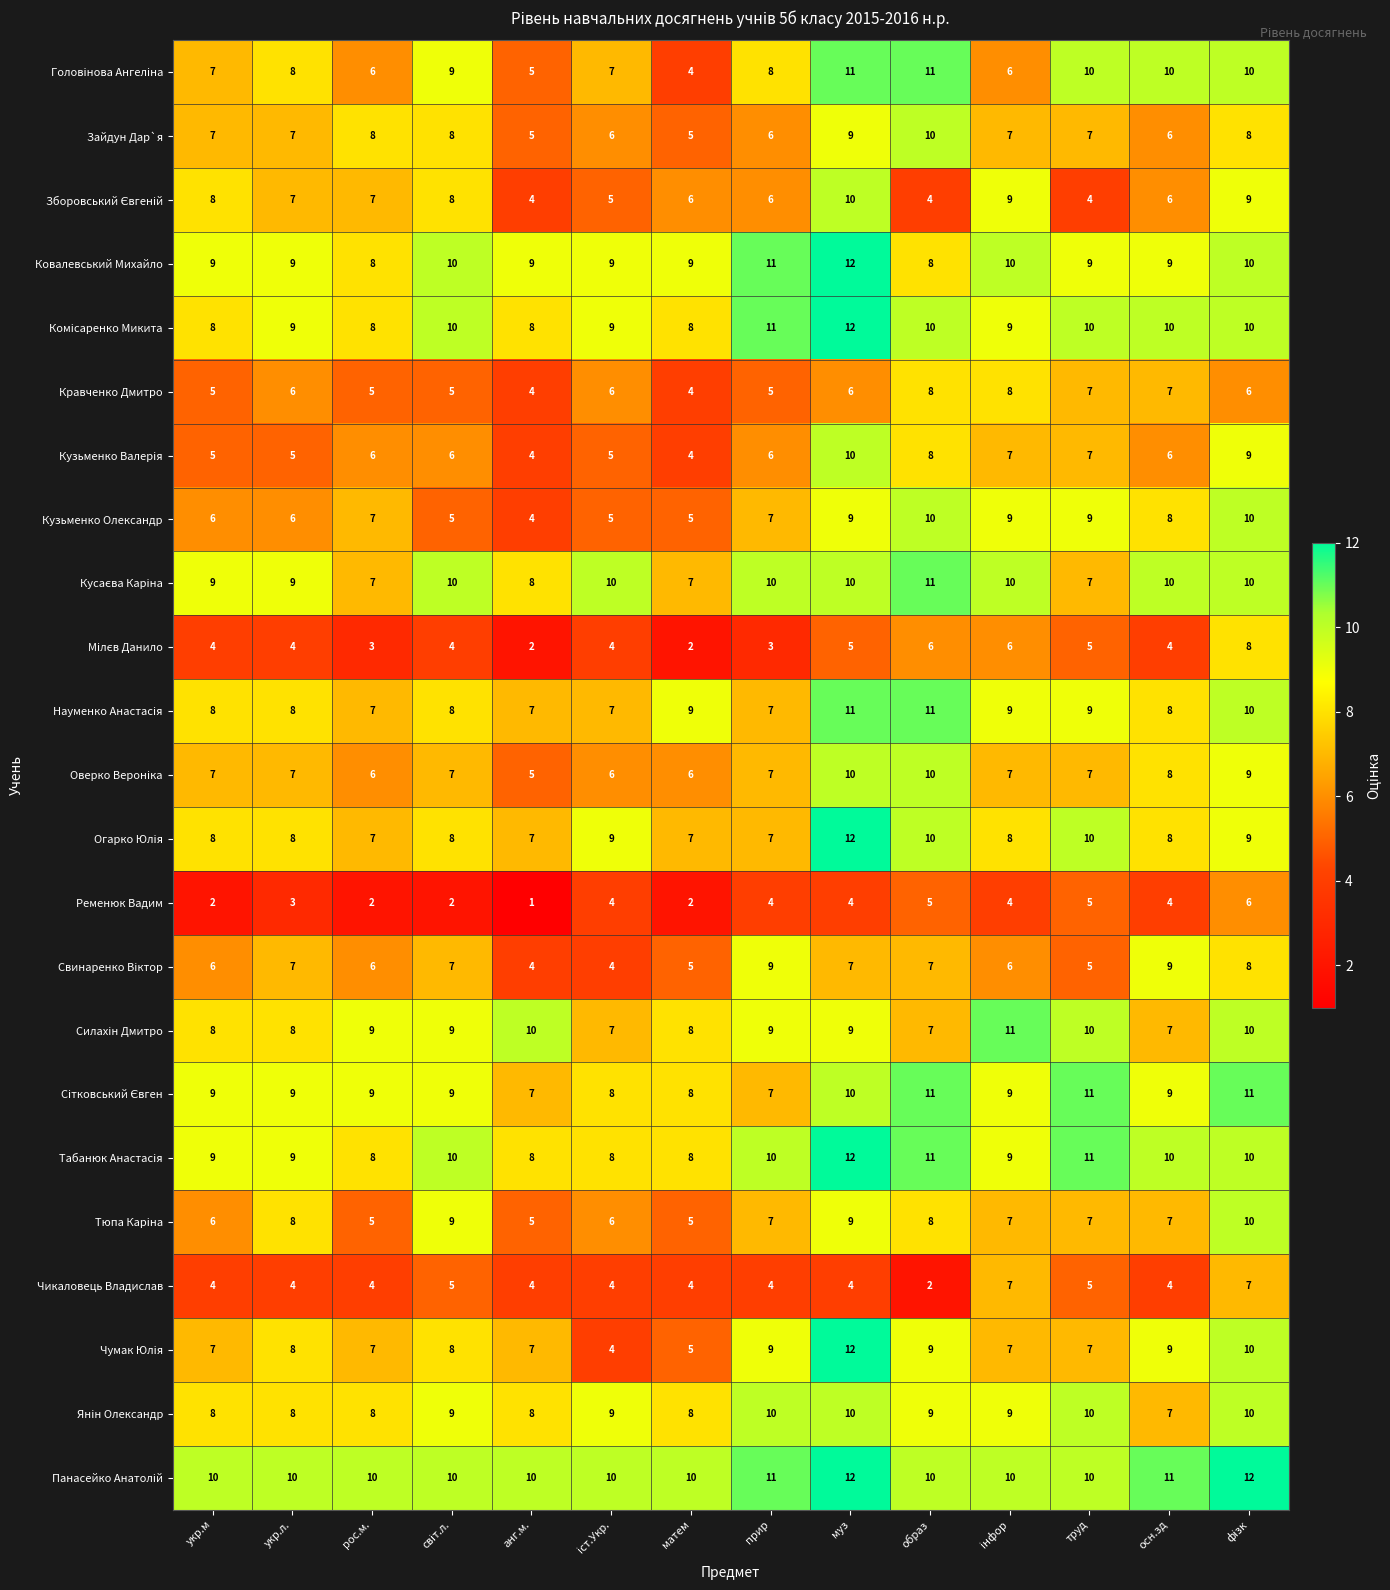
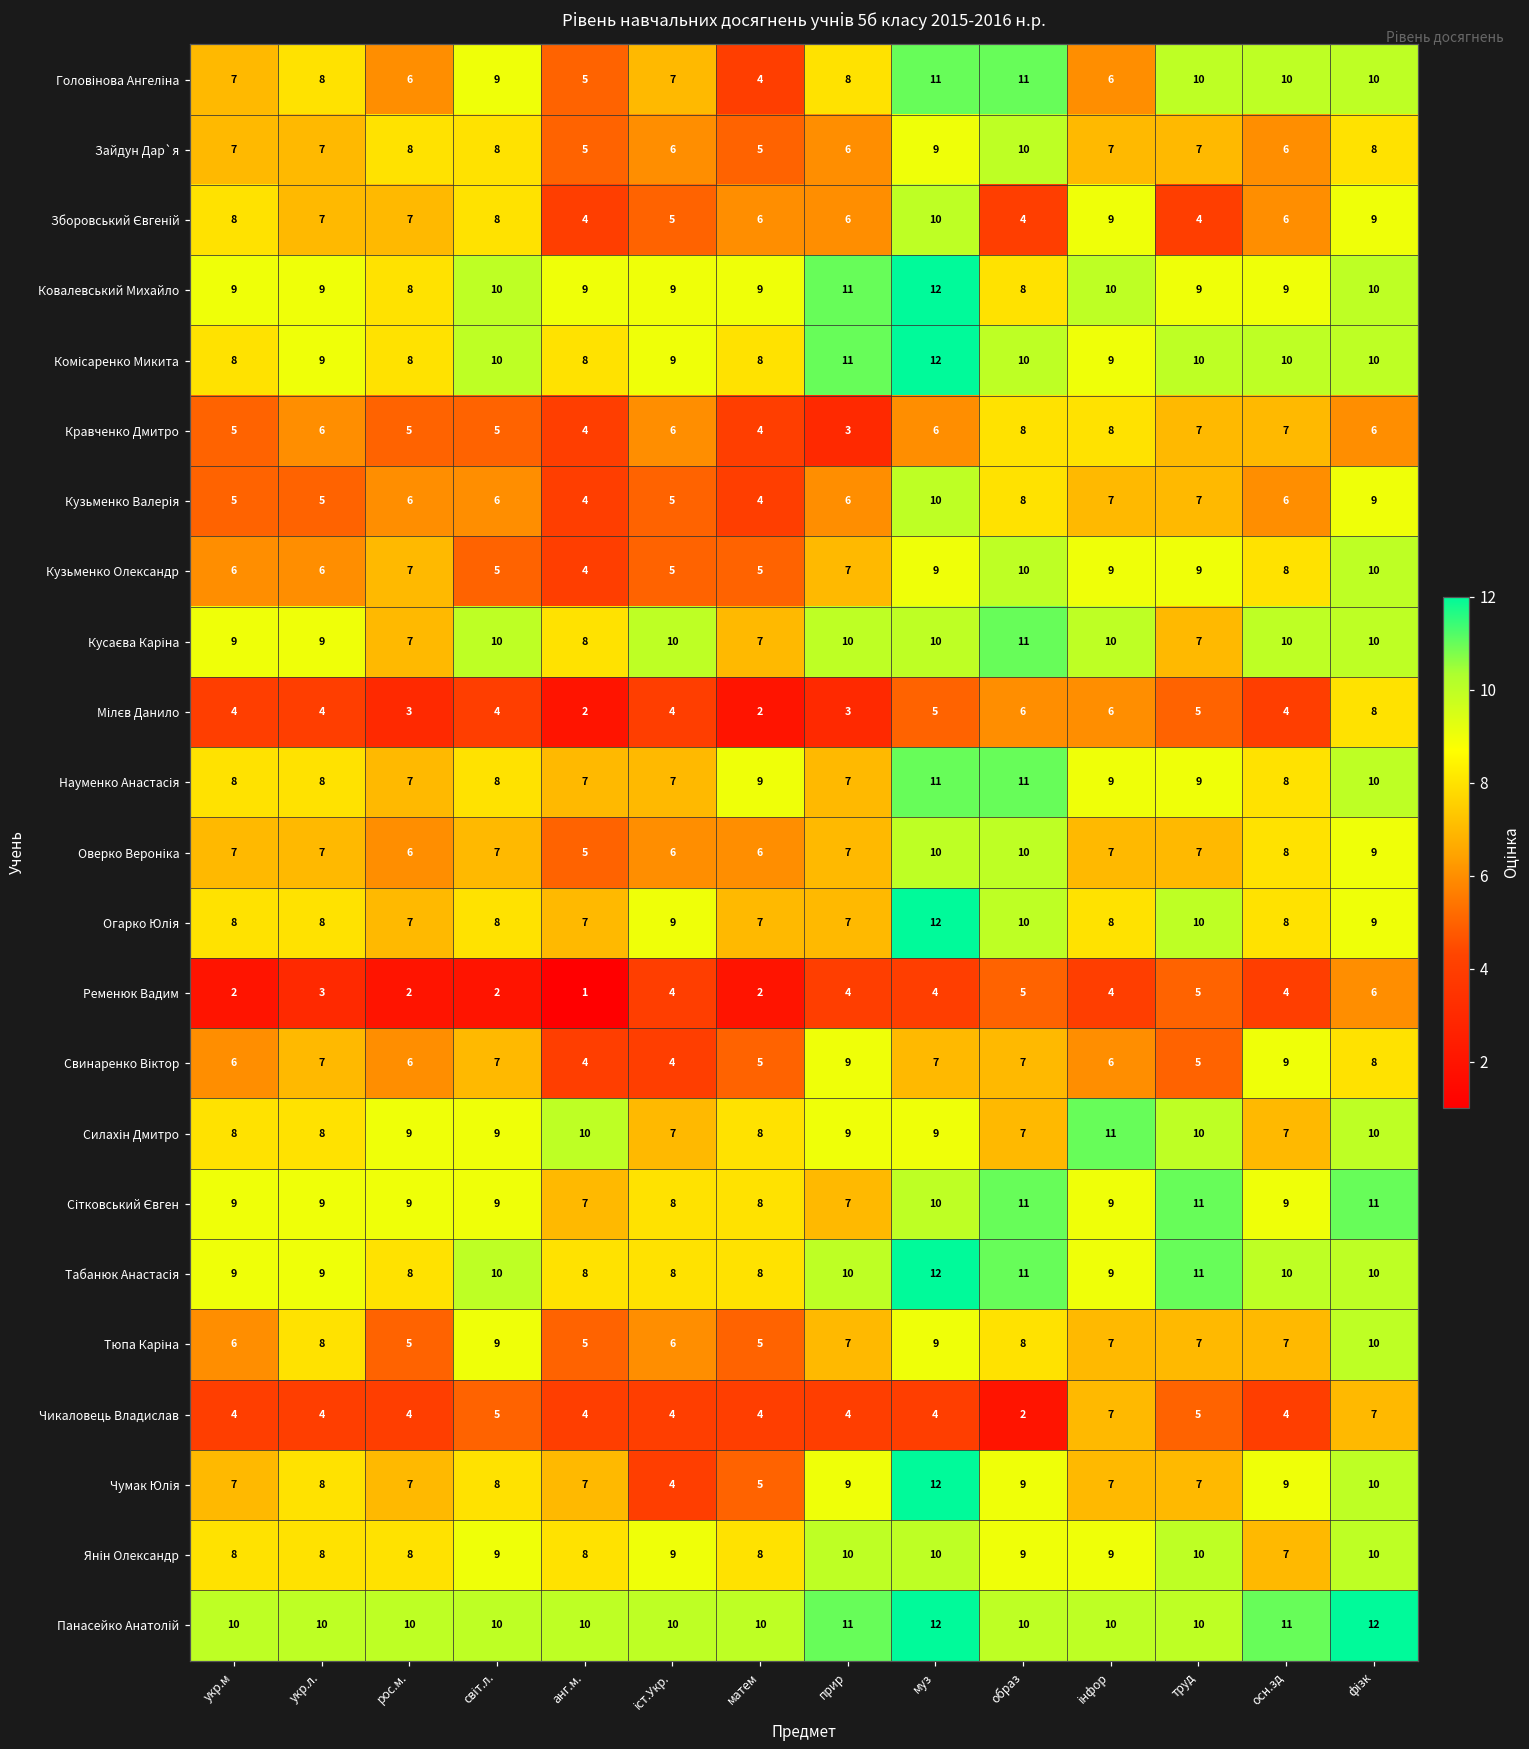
  {
    "Кравченко Дмитро": {
      "укр.м": 5,
      "укр.л.": 6,
      "рос.м.": 5,
      "світ.л.": 5,
      "анг.м.": 4,
      "іст.Укр.": 6,
      "матем": 4,
-     "прир": 5,
+     "прир": 3,
      "муз": 6,
      "образ": 8,
      "інфор": 8,
      "труд": 7,
      "осн.зд": 7,
      "фізк": 6
    }
  }
